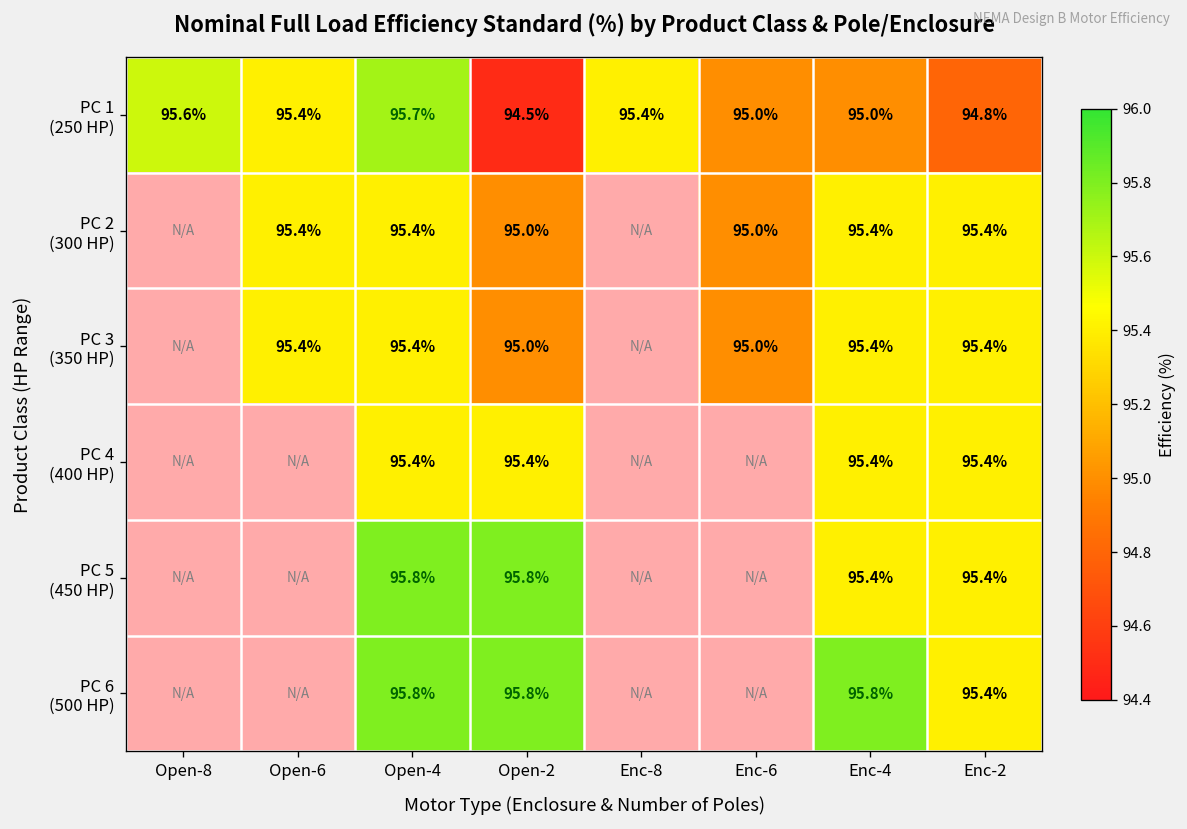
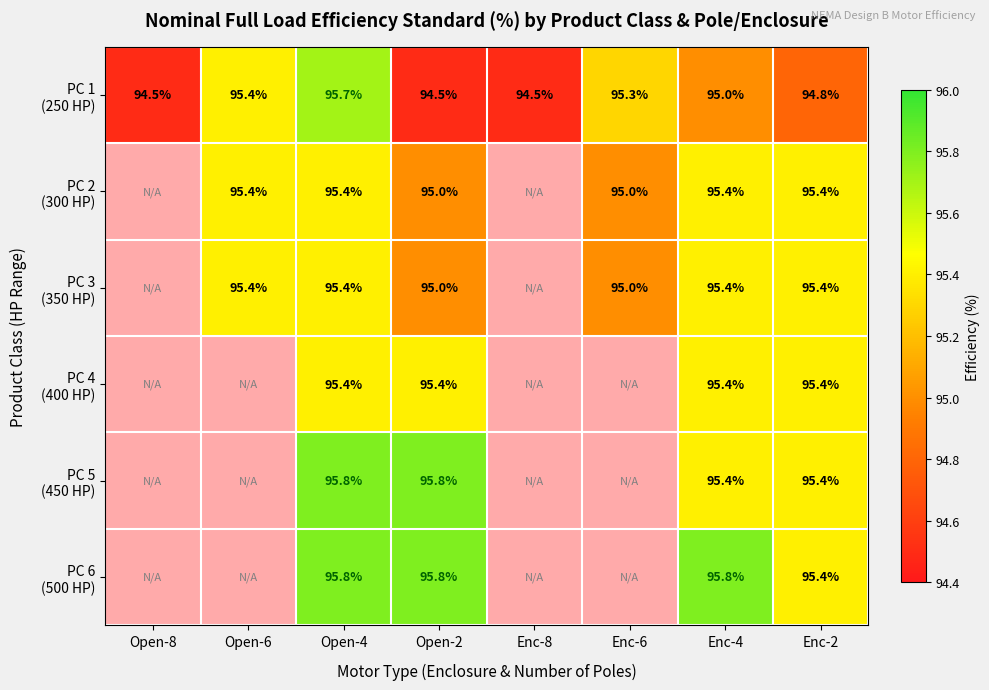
  {
    "PC 1 (250 HP)": {
-     "Open-8": "95.6%",
+     "Open-8": "94.5%",
      "Open-6": "95.4%",
      "Open-4": "95.7%",
      "Open-2": "94.5%",
-     "Enc-8": "95.4%",
-     "Enc-6": "95.0%",
+     "Enc-8": "94.5%",
+     "Enc-6": "95.3%",
      "Enc-4": "95.0%",
      "Enc-2": "94.8%"
    },
    "PC 2 (300 HP)": {
      "Open-6": "95.4%",
      "Open-4": "95.4%",
      "Open-2": "95.0%",
      "Enc-6": "95.0%",
      "Enc-4": "95.4%",
      "Enc-2": "95.4%"
    },
    "PC 3 (350 HP)": {
      "Open-6": "95.4%",
      "Open-4": "95.4%",
      "Open-2": "95.0%",
      "Enc-6": "95.0%",
      "Enc-4": "95.4%",
      "Enc-2": "95.4%"
    },
    "PC 4 (400 HP)": {
      "Open-4": "95.4%",
      "Open-2": "95.4%",
      "Enc-4": "95.4%",
      "Enc-2": "95.4%"
    },
    "PC 5 (450 HP)": {
      "Open-4": "95.8%",
      "Open-2": "95.8%",
      "Enc-4": "95.4%",
      "Enc-2": "95.4%"
    },
    "PC 6 (500 HP)": {
      "Open-4": "95.8%",
      "Open-2": "95.8%",
      "Enc-4": "95.8%",
      "Enc-2": "95.4%"
    }
  }
